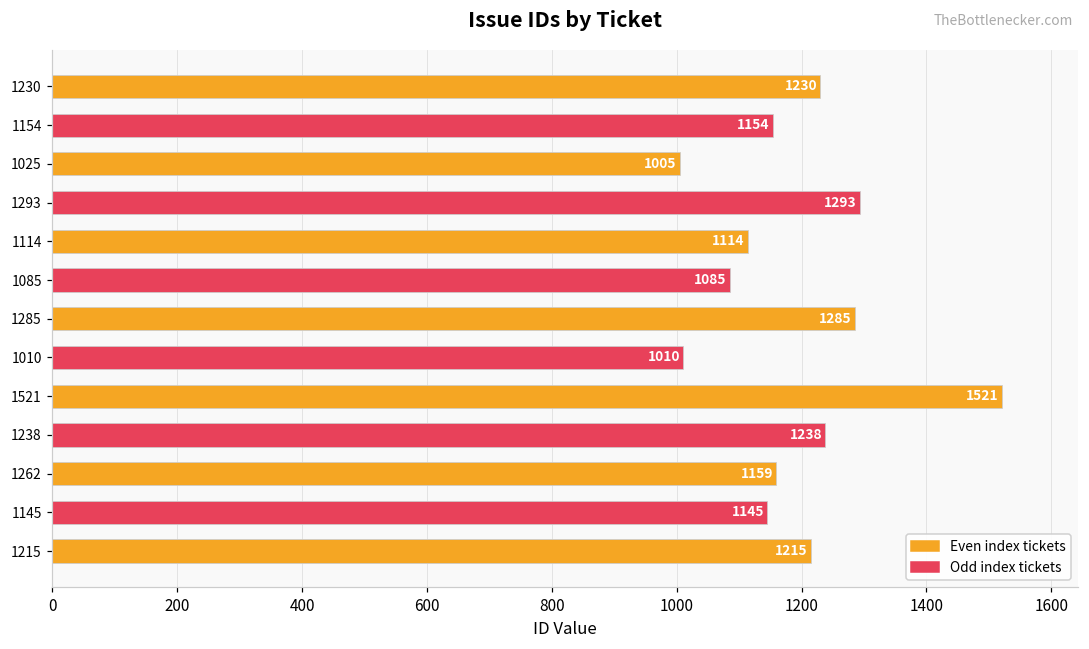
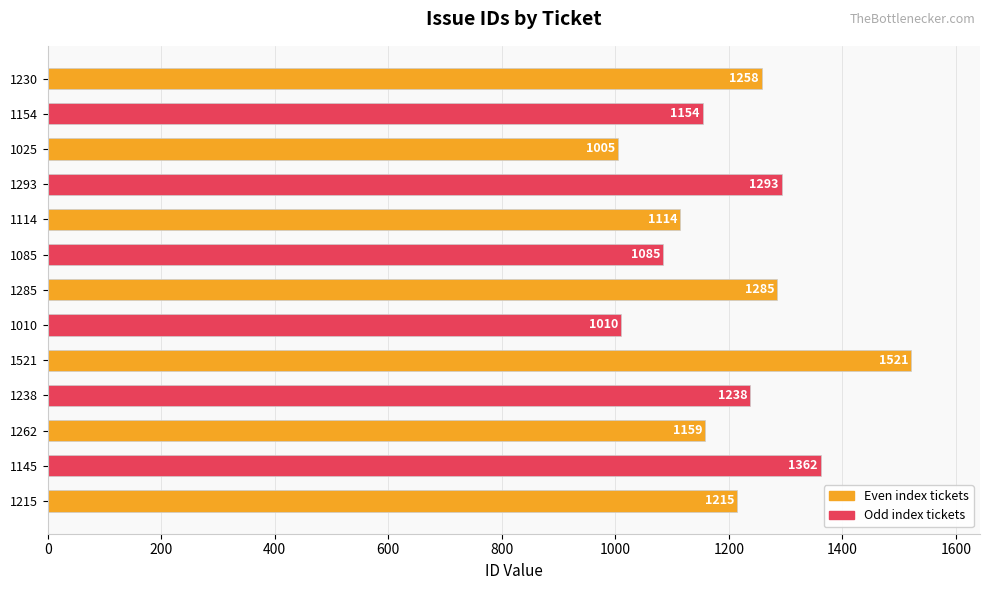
  {
-   "1230": 1230,
+   "1230": 1258,
    "1154": 1154,
    "1025": 1005,
    "1293": 1293,
    "1114": 1114,
    "1085": 1085,
    "1285": 1285,
    "1010": 1010,
    "1521": 1521,
    "1238": 1238,
    "1262": 1159,
-   "1145": 1145,
+   "1145": 1362,
    "1215": 1215
  }
